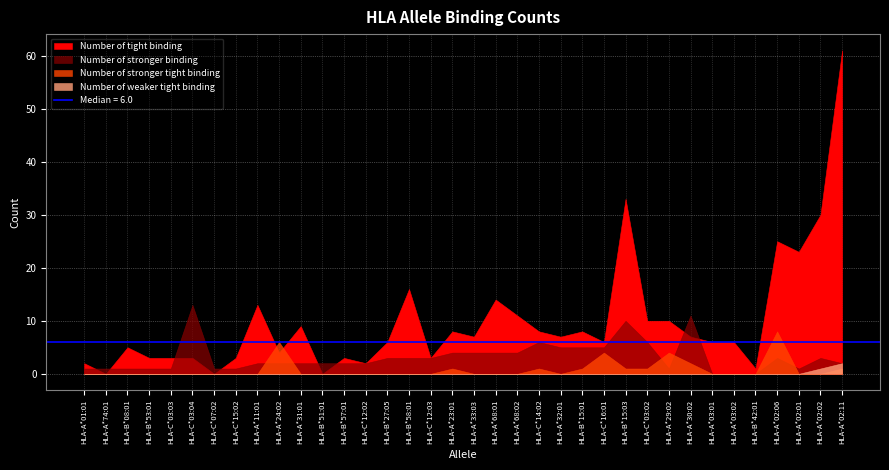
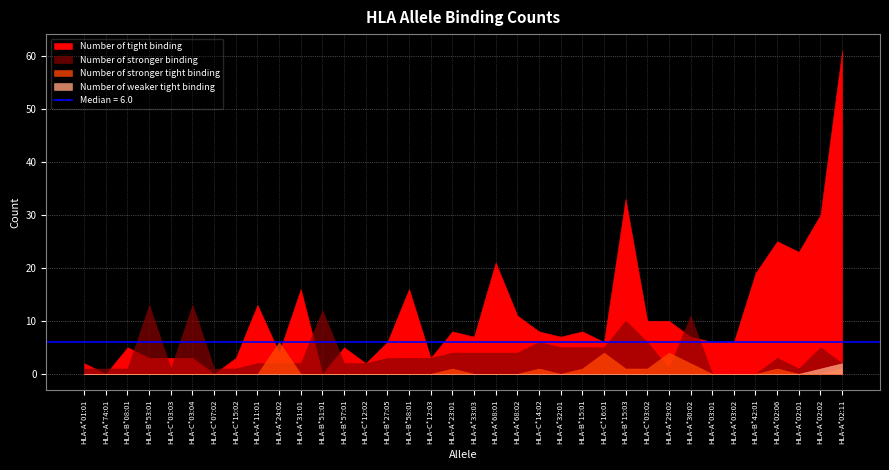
  {
    "Number of tight binding": {
      "HLA-A*01:01": 2,
      "HLA-B*08:01": 5,
      "HLA-B*53:01": 3,
      "HLA-C*03:03": 3,
      "HLA-C*03:04": 3,
      "HLA-C*15:02": 3,
      "HLA-A*11:01": 13,
      "HLA-A*24:02": 4,
-     "HLA-A*31:01": 9,
-     "HLA-B*57:01": 3,
+     "HLA-A*31:01": 16,
+     "HLA-B*57:01": 5,
      "HLA-B*27:05": 6,
      "HLA-B*58:01": 16,
      "HLA-A*23:01": 8,
      "HLA-A*33:03": 7,
-     "HLA-A*68:01": 14,
+     "HLA-A*68:01": 21,
      "HLA-A*68:02": 11,
      "HLA-C*14:02": 8,
      "HLA-A*32:01": 7,
      "HLA-B*15:01": 8,
      "HLA-C*16:01": 6,
      "HLA-B*15:03": 33,
      "HLA-C*03:02": 10,
      "HLA-A*29:02": 10,
      "HLA-A*30:02": 7,
      "HLA-A*03:01": 6,
      "HLA-A*03:02": 6,
-     "HLA-B*42:01": 1,
+     "HLA-B*42:01": 19,
      "HLA-A*02:06": 25,
      "HLA-A*02:01": 23,
      "HLA-A*02:02": 30,
      "HLA-A*02:11": 61
    },
    "Number of stronger binding": {
      "HLA-A*01:01": 1,
      "HLA-A*74:01": 1,
      "HLA-B*08:01": 1,
-     "HLA-B*53:01": 1,
+     "HLA-B*53:01": 13,
      "HLA-C*03:03": 1,
      "HLA-C*03:04": 13,
      "HLA-C*07:02": 1,
      "HLA-C*15:02": 1,
      "HLA-A*11:01": 2,
      "HLA-A*24:02": 2,
      "HLA-A*31:01": 2,
-     "HLA-B*51:01": 2,
+     "HLA-B*51:01": 12,
      "HLA-B*57:01": 2,
      "HLA-B*27:05": 3,
      "HLA-B*58:01": 3,
      "HLA-A*23:01": 4,
      "HLA-A*33:03": 4,
      "HLA-A*68:01": 4,
      "HLA-A*68:02": 4,
      "HLA-C*14:02": 6,
      "HLA-A*32:01": 5,
      "HLA-B*15:01": 5,
      "HLA-C*16:01": 5,
      "HLA-B*15:03": 10,
      "HLA-C*03:02": 6,
      "HLA-A*29:02": 1,
      "HLA-A*30:02": 11,
      "HLA-A*02:06": 3,
      "HLA-A*02:01": 1,
-     "HLA-A*02:02": 3
+     "HLA-A*02:02": 5
    },
    "Number of stronger tight binding": {
      "HLA-A*24:02": 6,
      "HLA-A*23:01": 1,
      "HLA-C*14:02": 1,
      "HLA-B*15:01": 1,
      "HLA-C*16:01": 4,
      "HLA-B*15:03": 1,
      "HLA-C*03:02": 1,
      "HLA-A*29:02": 4,
      "HLA-A*30:02": 2,
-     "HLA-A*02:06": 8,
+     "HLA-A*02:06": 1,
      "HLA-A*02:02": 0,
      "HLA-A*02:11": 1
    },
    "Number of weaker tight binding": {
      "HLA-A*24:02": 0,
      "HLA-A*23:01": 0,
      "HLA-C*14:02": 0,
      "HLA-B*15:01": 0,
      "HLA-C*16:01": 0,
      "HLA-B*15:03": 0,
      "HLA-C*03:02": 0,
      "HLA-A*29:02": 0,
      "HLA-A*30:02": 0,
      "HLA-A*02:06": 0,
      "HLA-A*02:02": 1
    }
  }
